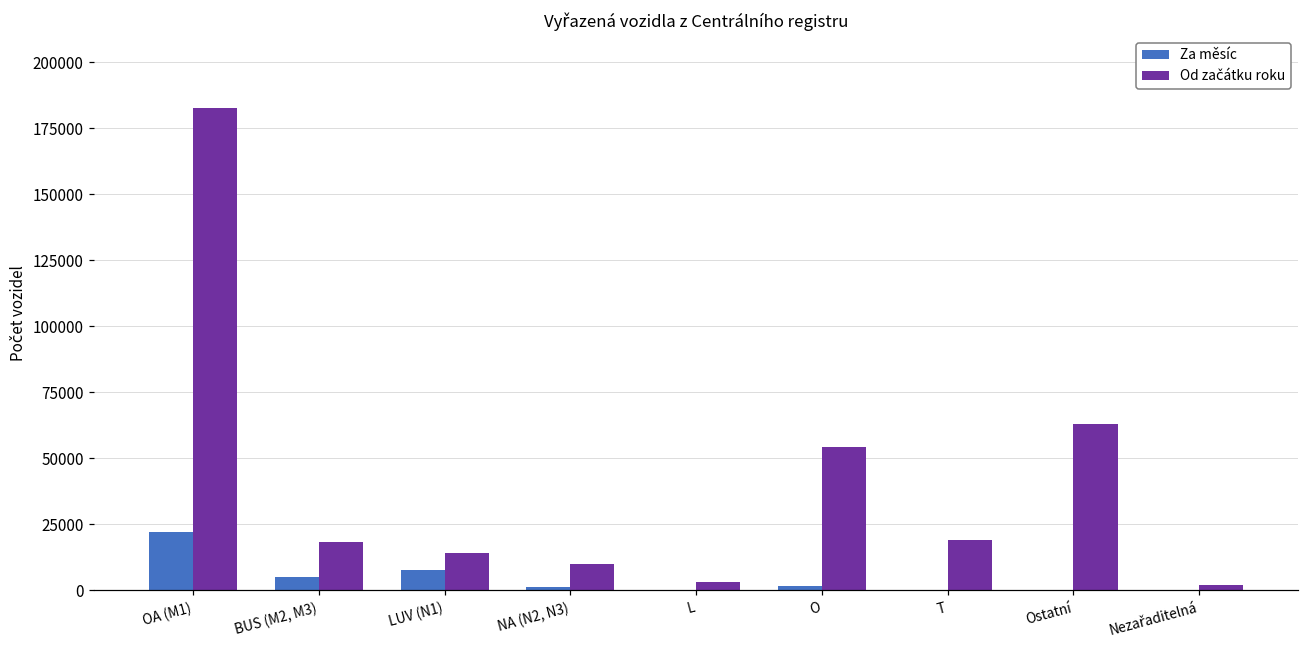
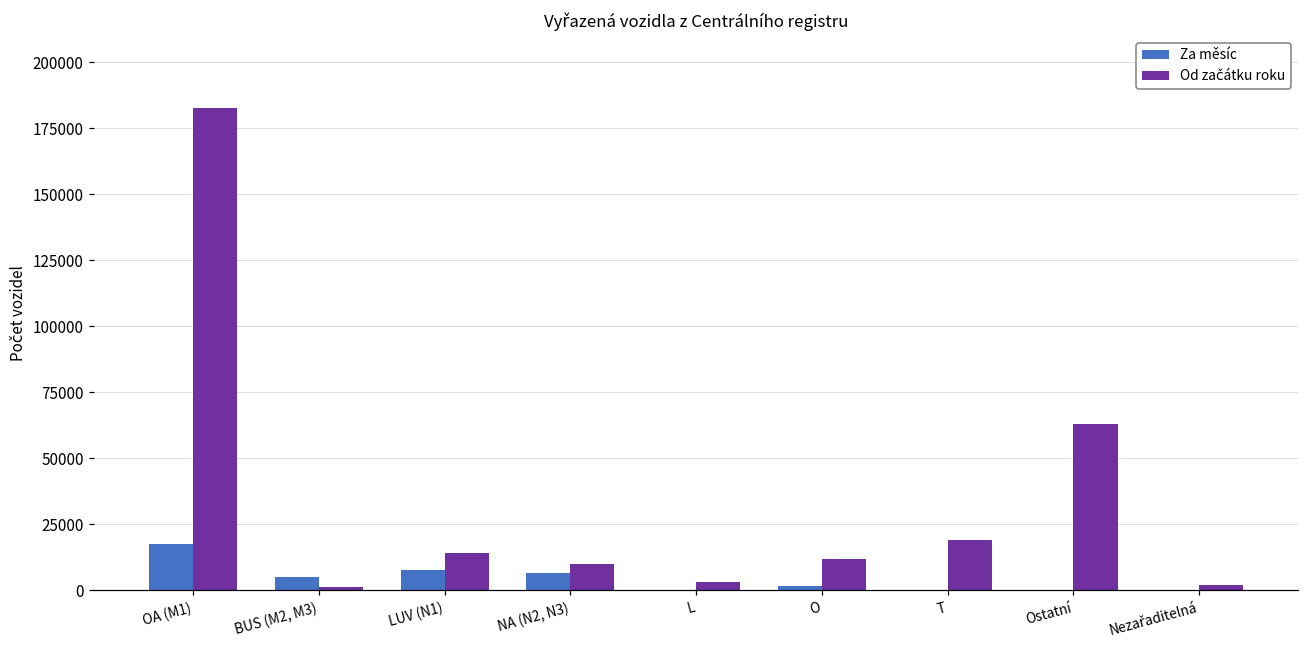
  {
    "Za měsíc": {
-     "OA (M1)": 22000,
+     "OA (M1)": 18000,
      "BUS (M2, M3)": 5000,
      "LUV (N1)": 8000,
-     "NA (N2, N3)": 1000,
+     "NA (N2, N3)": 7000,
      "O": 2000
    },
    "Od začátku roku": {
      "OA (M1)": 183000,
-     "BUS (M2, M3)": 18000,
+     "BUS (M2, M3)": 1000,
      "LUV (N1)": 14000,
      "NA (N2, N3)": 10000,
      "L": 3000,
-     "O": 54000,
+     "O": 12000,
      "T": 19000,
      "Ostatní": 63000,
      "Nezařaditelná": 2000
    }
  }
